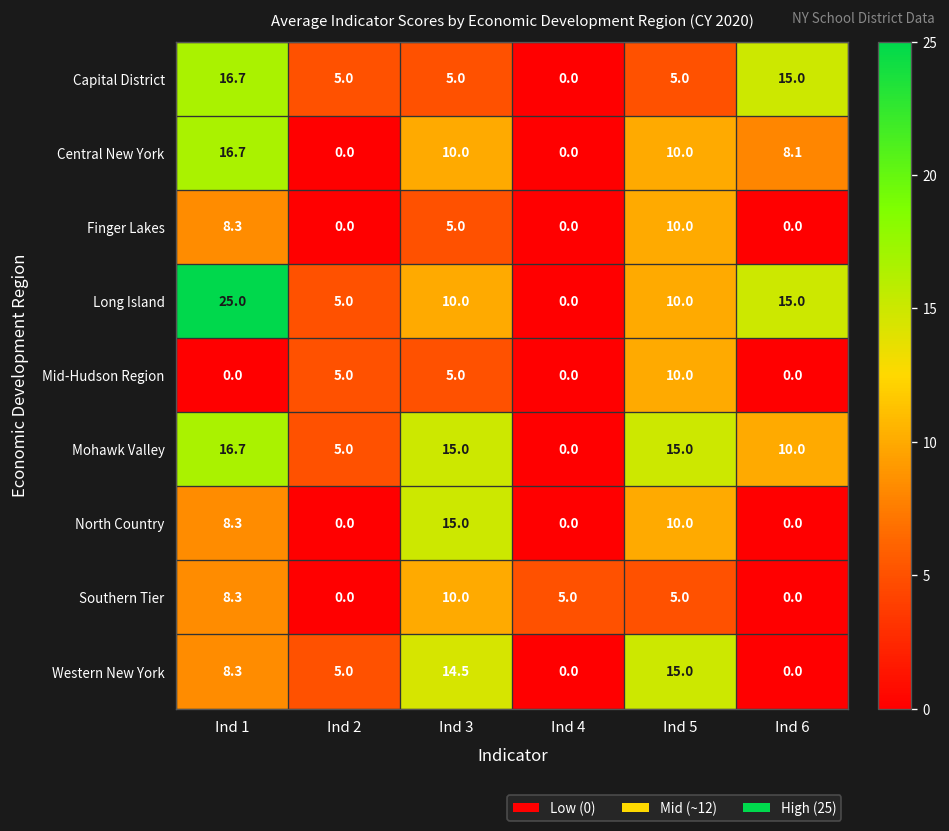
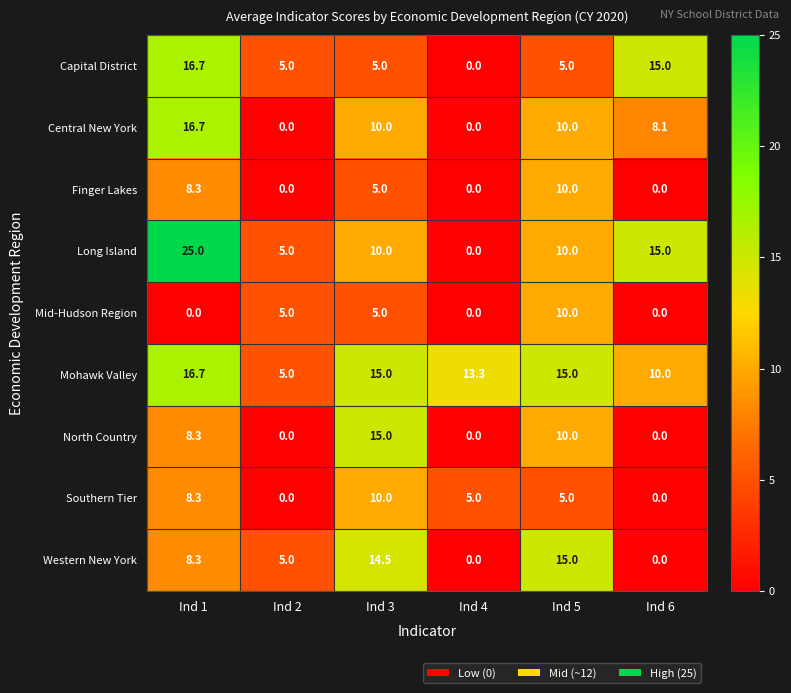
  {
    "Capital District": {
      "Ind 1": 16.7,
      "Ind 2": 5.0,
      "Ind 3": 5.0,
      "Ind 4": 0.0,
      "Ind 5": 5.0,
      "Ind 6": 15.0
    },
    "Central New York": {
      "Ind 1": 16.7,
      "Ind 2": 0.0,
      "Ind 3": 10.0,
      "Ind 4": 0.0,
      "Ind 5": 10.0,
      "Ind 6": 8.1
    },
    "Finger Lakes": {
      "Ind 1": 8.3,
      "Ind 2": 0.0,
      "Ind 3": 5.0,
      "Ind 4": 0.0,
      "Ind 5": 10.0,
      "Ind 6": 0.0
    },
    "Long Island": {
      "Ind 1": 25.0,
      "Ind 2": 5.0,
      "Ind 3": 10.0,
      "Ind 4": 0.0,
      "Ind 5": 10.0,
      "Ind 6": 15.0
    },
    "Mid-Hudson Region": {
      "Ind 1": 0.0,
      "Ind 2": 5.0,
      "Ind 3": 5.0,
      "Ind 4": 0.0,
      "Ind 5": 10.0,
      "Ind 6": 0.0
    },
    "Mohawk Valley": {
      "Ind 1": 16.7,
      "Ind 2": 5.0,
      "Ind 3": 15.0,
-     "Ind 4": 0.0,
+     "Ind 4": 13.3,
      "Ind 5": 15.0,
      "Ind 6": 10.0
    },
    "North Country": {
      "Ind 1": 8.3,
      "Ind 2": 0.0,
      "Ind 3": 15.0,
      "Ind 4": 0.0,
      "Ind 5": 10.0,
      "Ind 6": 0.0
    },
    "Southern Tier": {
      "Ind 1": 8.3,
      "Ind 2": 0.0,
      "Ind 3": 10.0,
      "Ind 4": 5.0,
      "Ind 5": 5.0,
      "Ind 6": 0.0
    },
    "Western New York": {
      "Ind 1": 8.3,
      "Ind 2": 5.0,
      "Ind 3": 14.5,
      "Ind 4": 0.0,
      "Ind 5": 15.0,
      "Ind 6": 0.0
    }
  }
